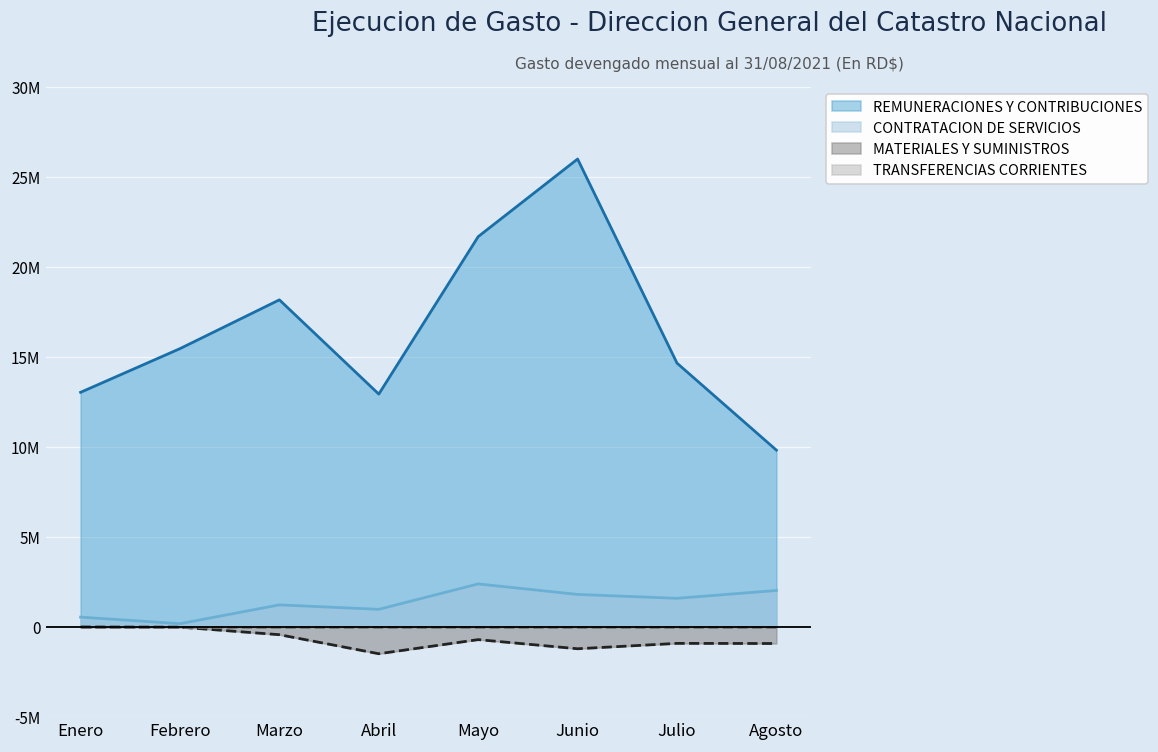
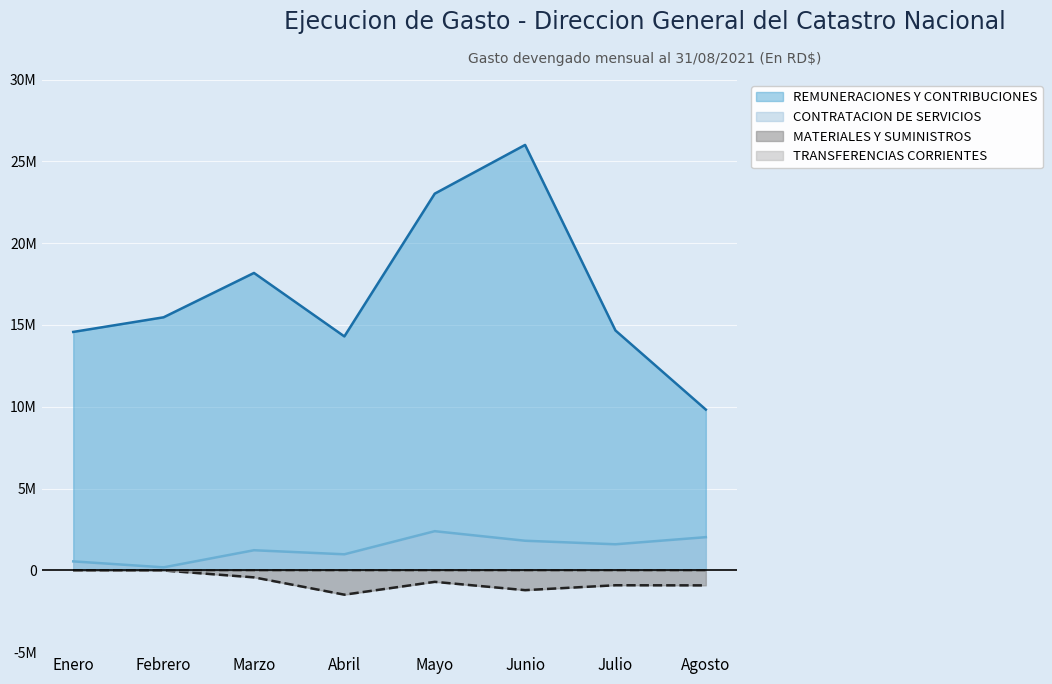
  {
    "REMUNERACIONES Y CONTRIBUCIONES": {
-     "Enero": 13000000,
+     "Enero": 14600000,
      "Febrero": 15500000,
      "Marzo": 18200000,
-     "Abril": 12900000,
-     "Mayo": 21700000,
+     "Abril": 14300000,
+     "Mayo": 23000000,
      "Junio": 26000000,
      "Julio": 14700000,
      "Agosto": 9800000
    }
  }
